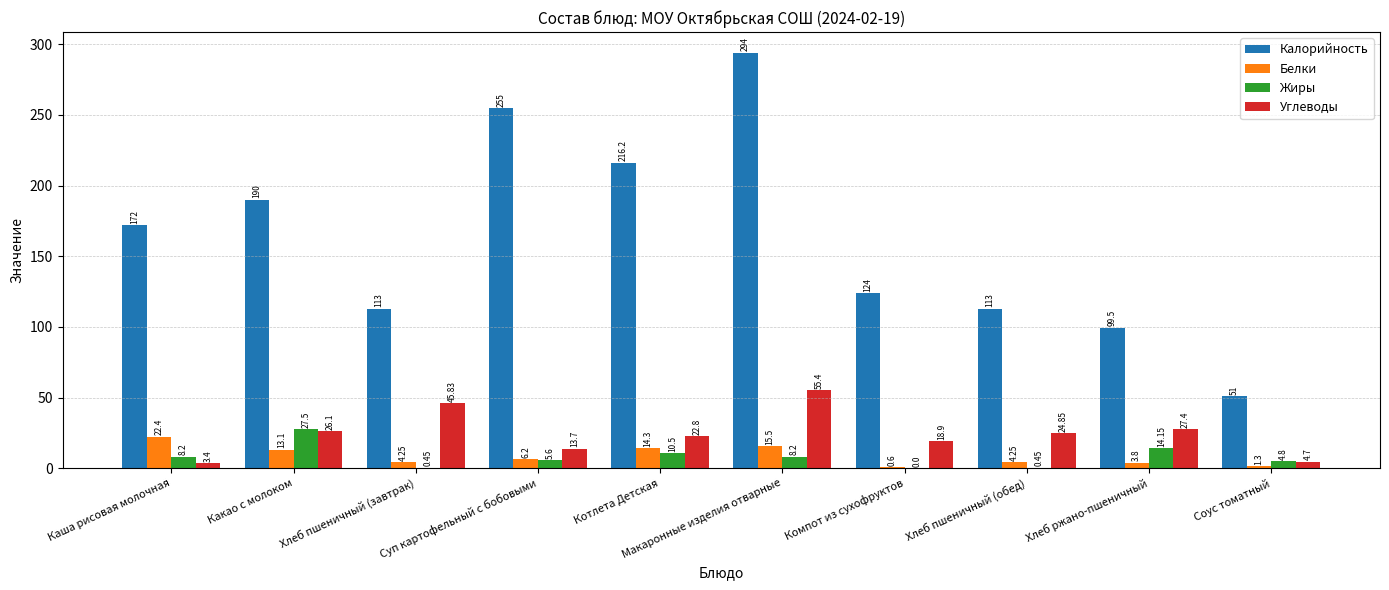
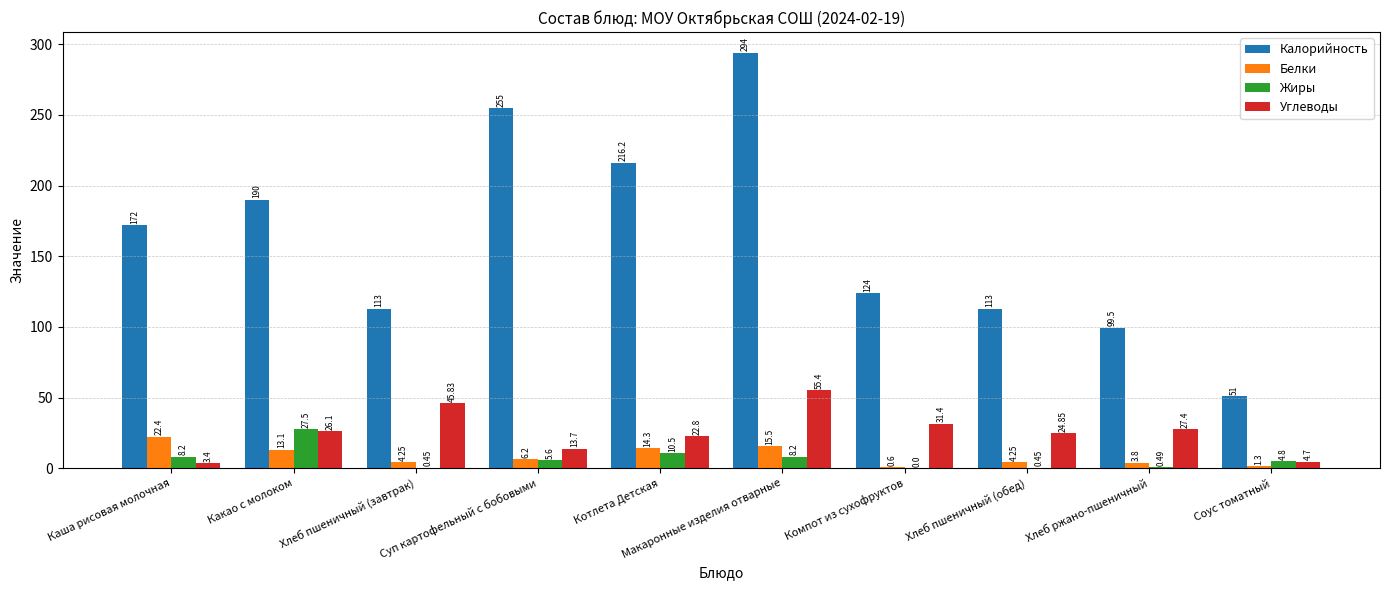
  {
    "Калорийность": {
      "Каша рисовая молочная": 172,
      "Какао с молоком": 190,
      "Хлеб пшеничный (завтрак)": 113,
      "Суп картофельный с бобовыми": 255,
      "Котлета Детская": 216.2,
      "Макаронные изделия отварные": 294,
      "Компот из сухофруктов": 124,
      "Хлеб пшеничный (обед)": 113,
      "Хлеб ржано-пшеничный": 99.5,
      "Соус томатный": 51
    },
    "Белки": {
      "Каша рисовая молочная": 22.4,
      "Какао с молоком": 13.1,
      "Хлеб пшеничный (завтрак)": 4.25,
      "Суп картофельный с бобовыми": 6.2,
      "Котлета Детская": 14.3,
      "Макаронные изделия отварные": 15.5,
      "Компот из сухофруктов": 0.6,
      "Хлеб пшеничный (обед)": 4.25,
      "Хлеб ржано-пшеничный": 3.8,
      "Соус томатный": 1.3
    },
    "Жиры": {
      "Каша рисовая молочная": 8.2,
      "Какао с молоком": 27.5,
      "Хлеб пшеничный (завтрак)": 0.45,
      "Суп картофельный с бобовыми": 5.6,
      "Котлета Детская": 10.5,
      "Макаронные изделия отварные": 8.2,
      "Компот из сухофруктов": 0.0,
      "Хлеб пшеничный (обед)": 0.45,
-     "Хлеб ржано-пшеничный": 14.15,
+     "Хлеб ржано-пшеничный": 0.49,
      "Соус томатный": 4.8
    },
    "Углеводы": {
      "Каша рисовая молочная": 3.4,
      "Какао с молоком": 26.1,
      "Хлеб пшеничный (завтрак)": 45.83,
      "Суп картофельный с бобовыми": 13.7,
      "Котлета Детская": 22.8,
      "Макаронные изделия отварные": 55.4,
-     "Компот из сухофруктов": 18.9,
+     "Компот из сухофруктов": 31.4,
      "Хлеб пшеничный (обед)": 24.85,
      "Хлеб ржано-пшеничный": 27.4,
      "Соус томатный": 4.7
    }
  }
